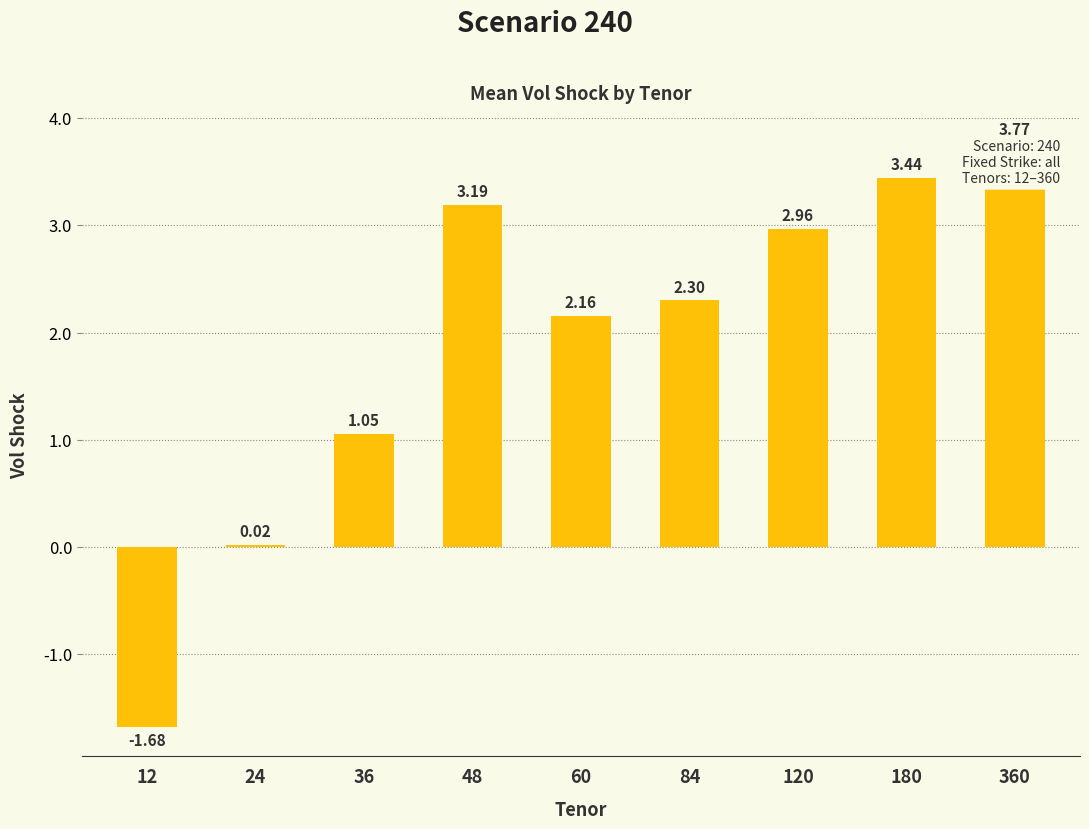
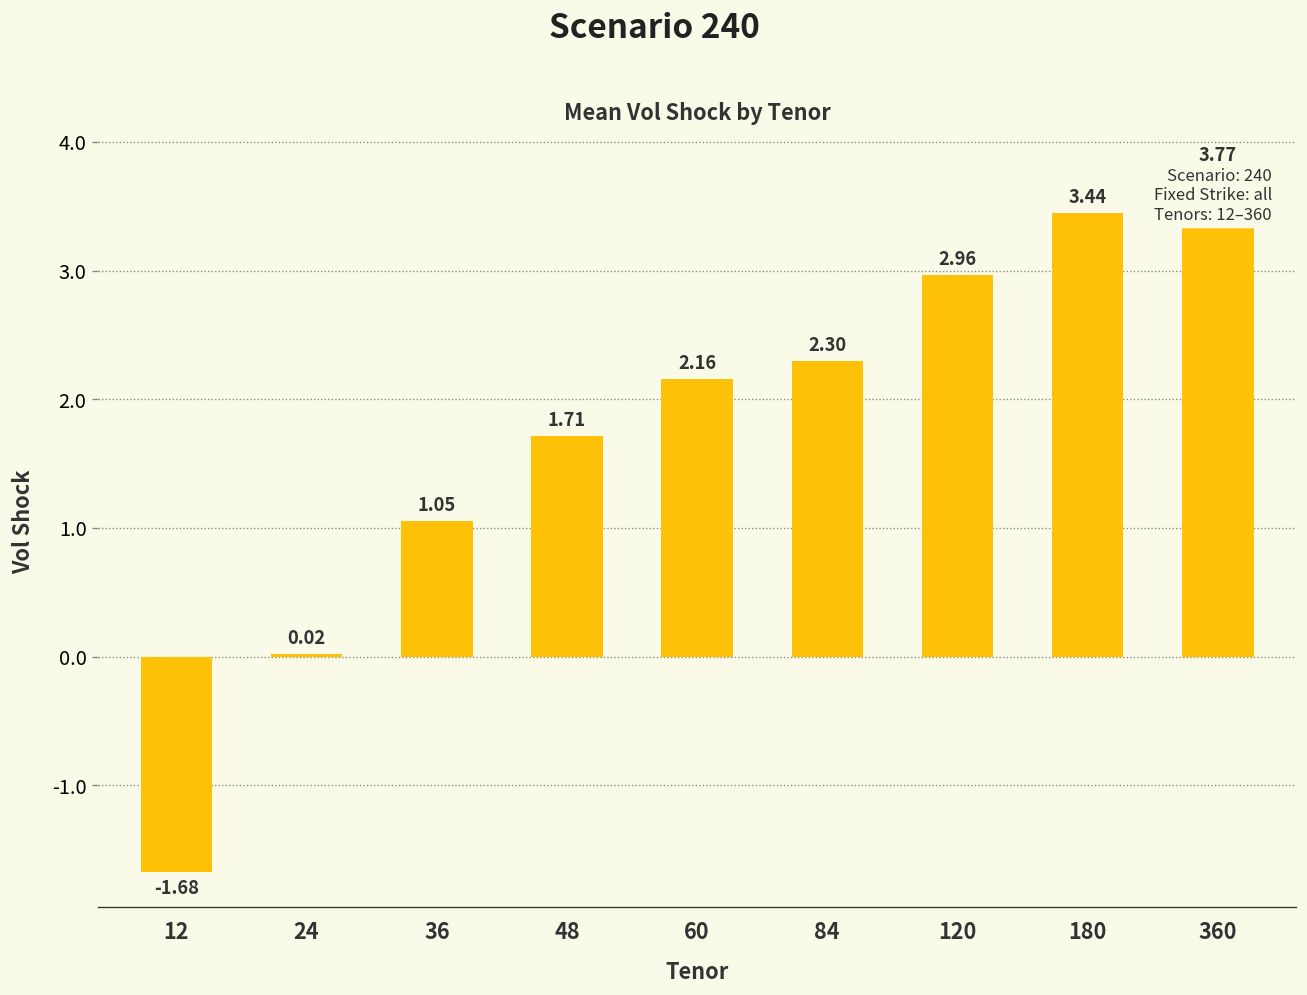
  {
    "12": -1.68,
    "24": 0.02,
    "36": 1.05,
-   "48": 3.19,
+   "48": 1.71,
    "60": 2.16,
    "84": 2.30,
    "120": 2.96,
    "180": 3.44
  }
